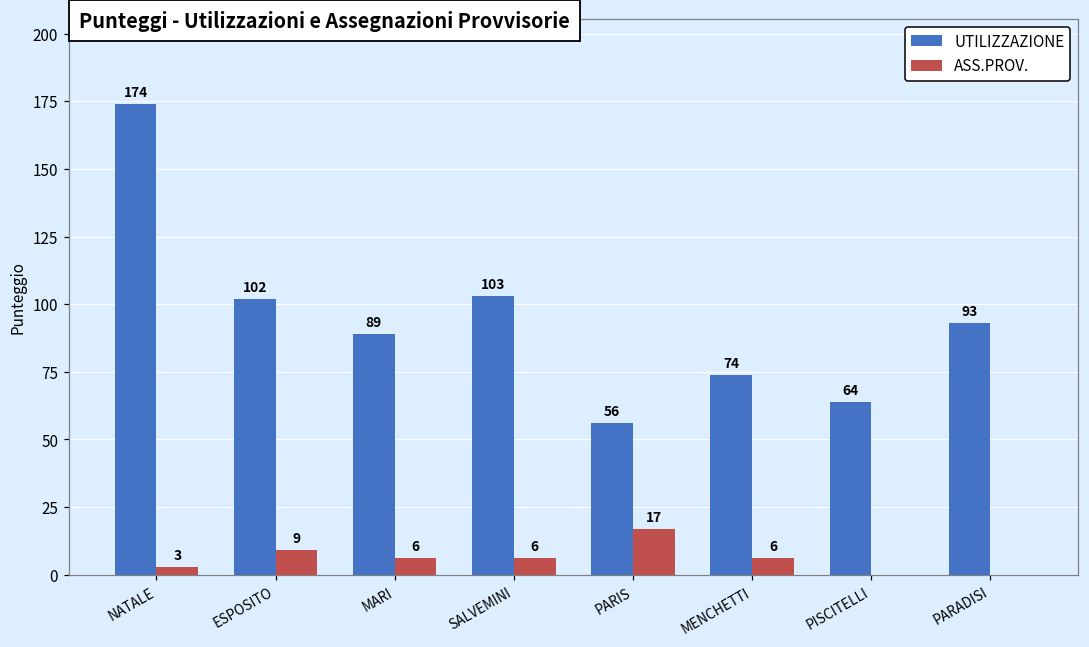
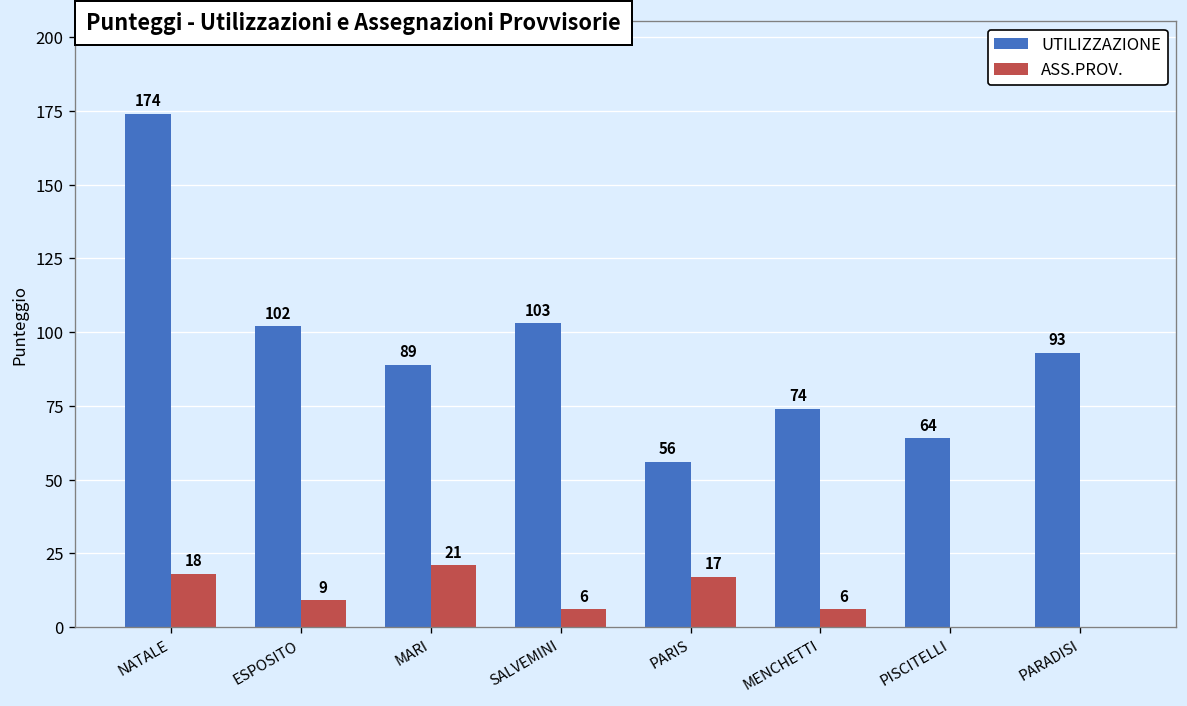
  {
    "UTILIZZAZIONE": {
      "NATALE": 174,
      "ESPOSITO": 102,
      "MARI": 89,
      "SALVEMINI": 103,
      "PARIS": 56,
      "MENCHETTI": 74,
      "PISCITELLI": 64,
      "PARADISI": 93
    },
    "ASS.PROV.": {
-     "NATALE": 3,
+     "NATALE": 18,
      "ESPOSITO": 9,
-     "MARI": 6,
+     "MARI": 21,
      "SALVEMINI": 6,
      "PARIS": 17,
      "MENCHETTI": 6
    }
  }
